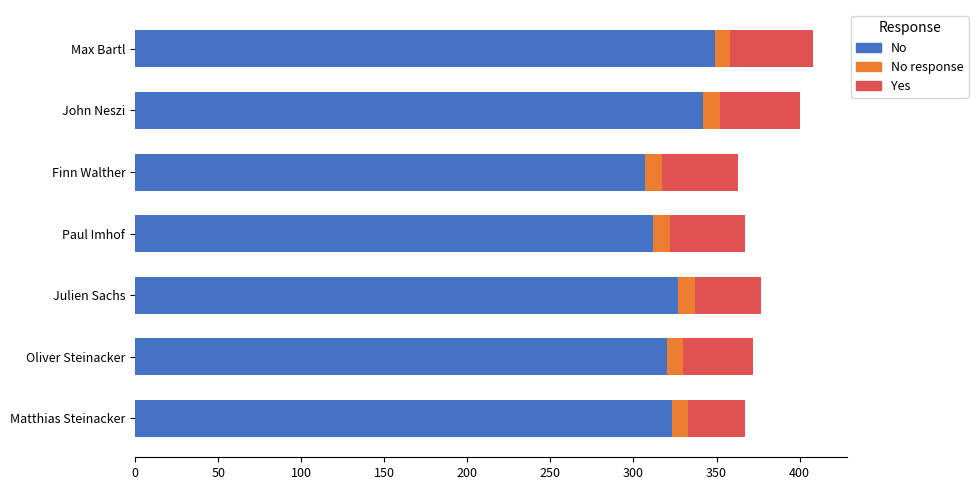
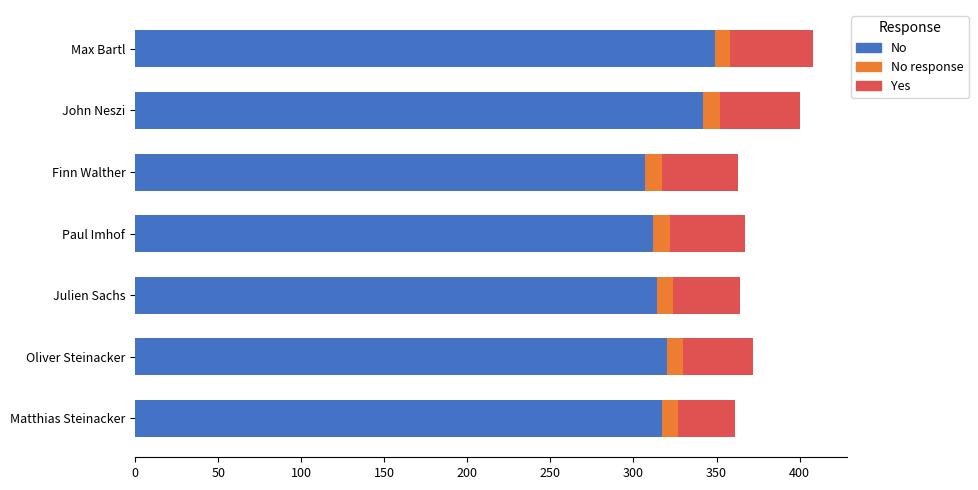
  {
    "No": {
      "Max Bartl": 349,
      "John Neszi": 342,
      "Finn Walther": 307,
      "Paul Imhof": 312,
-     "Julien Sachs": 327,
+     "Julien Sachs": 314,
      "Oliver Steinacker": 320,
-     "Matthias Steinacker": 323
+     "Matthias Steinacker": 317
    }
  }
